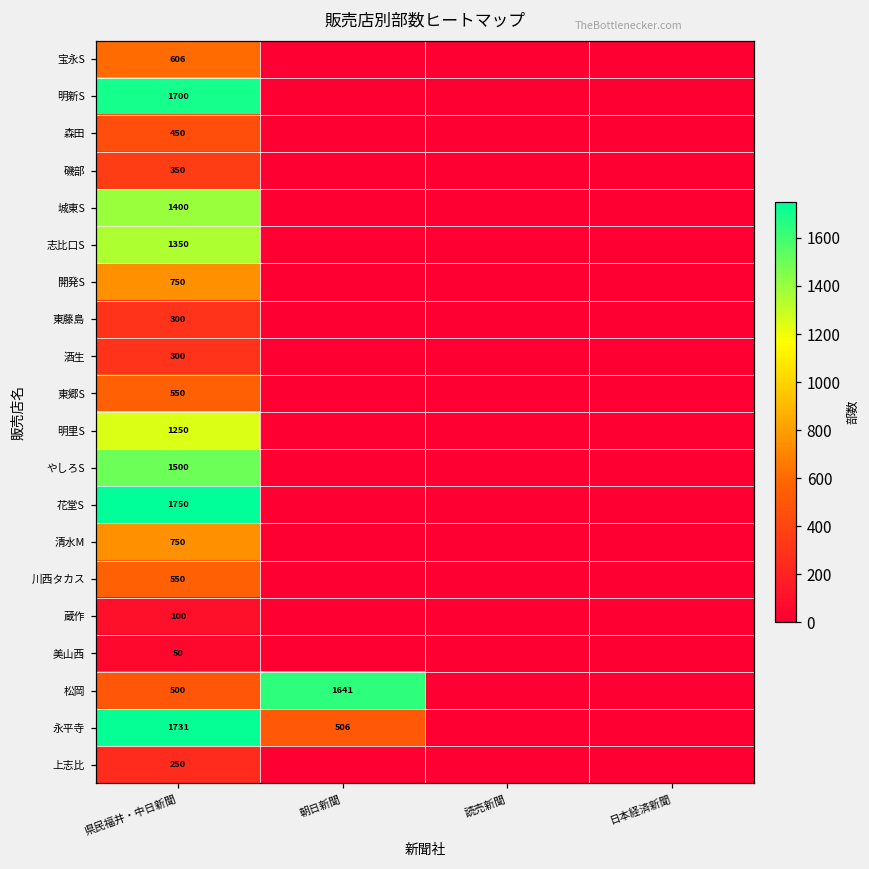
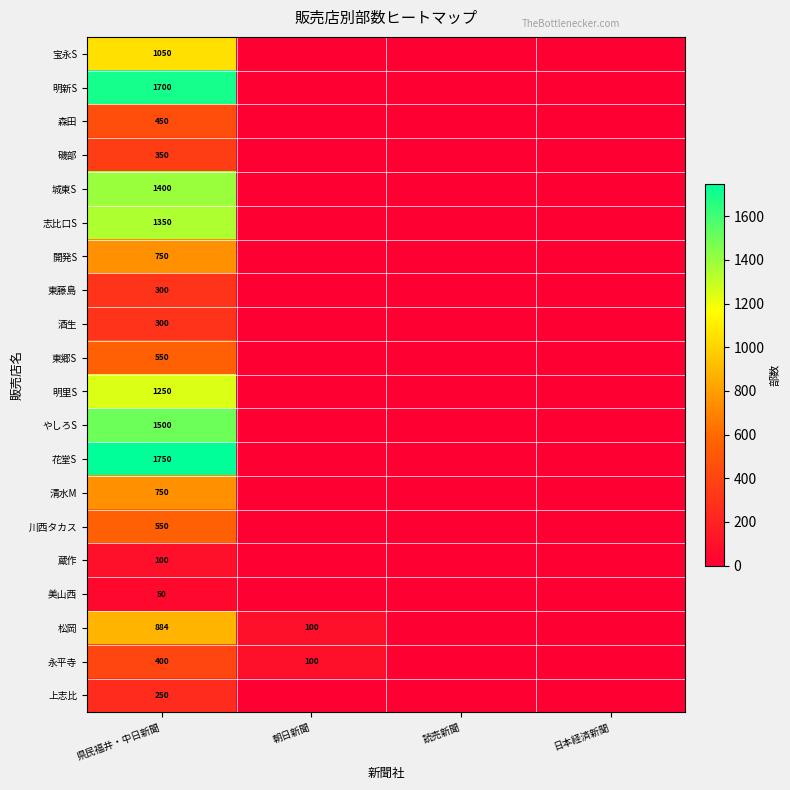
  {
    "宝永S": {
-     "県民福井・中日新聞": 606
+     "県民福井・中日新聞": 1050
    },
    "明新S": {
      "県民福井・中日新聞": 1700
    },
    "森田": {
      "県民福井・中日新聞": 450
    },
    "磯部": {
      "県民福井・中日新聞": 350
    },
    "城東S": {
      "県民福井・中日新聞": 1400
    },
    "志比口S": {
      "県民福井・中日新聞": 1350
    },
    "開発S": {
      "県民福井・中日新聞": 750
    },
    "東藤島": {
      "県民福井・中日新聞": 300
    },
    "酒生": {
      "県民福井・中日新聞": 300
    },
    "東郷S": {
      "県民福井・中日新聞": 550
    },
    "明里S": {
      "県民福井・中日新聞": 1250
    },
    "やしろS": {
      "県民福井・中日新聞": 1500
    },
    "花堂S": {
      "県民福井・中日新聞": 1750
    },
    "清水M": {
      "県民福井・中日新聞": 750
    },
    "川西タカス": {
      "県民福井・中日新聞": 550
    },
    "蔵作": {
      "県民福井・中日新聞": 100
    },
    "美山西": {
      "県民福井・中日新聞": 50
    },
    "松岡": {
-     "県民福井・中日新聞": 500,
-     "朝日新聞": 1641
+     "県民福井・中日新聞": 884,
+     "朝日新聞": 100
    },
    "永平寺": {
-     "県民福井・中日新聞": 1731,
-     "朝日新聞": 506
+     "県民福井・中日新聞": 400,
+     "朝日新聞": 100
    },
    "上志比": {
      "県民福井・中日新聞": 250
    }
  }
